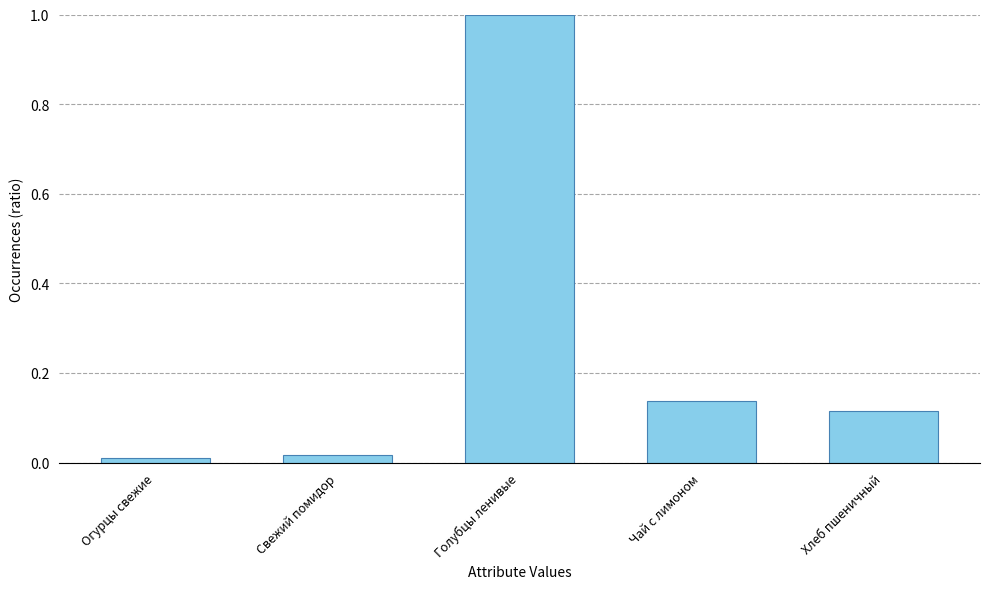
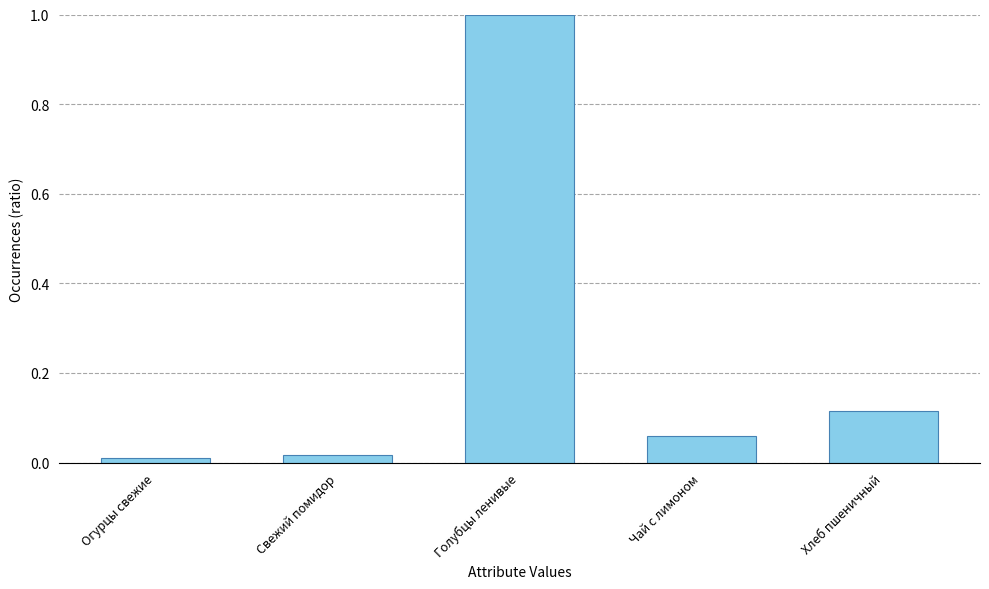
  {
    "Огурцы свежие": 0.01,
    "Свежий помидор": 0.02,
    "Голубцы ленивые": 1.00,
-   "Чай с лимоном": 0.14,
+   "Чай с лимоном": 0.06,
    "Хлеб пшеничный": 0.12
  }
